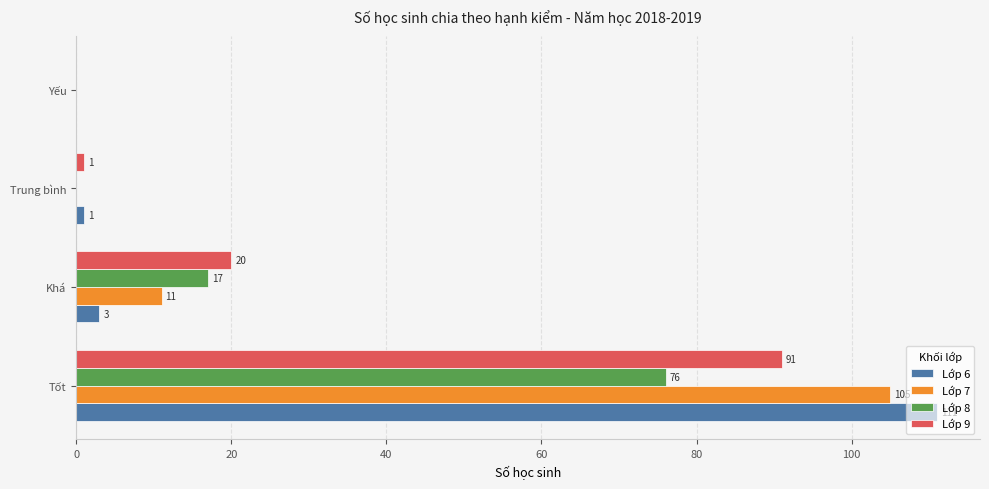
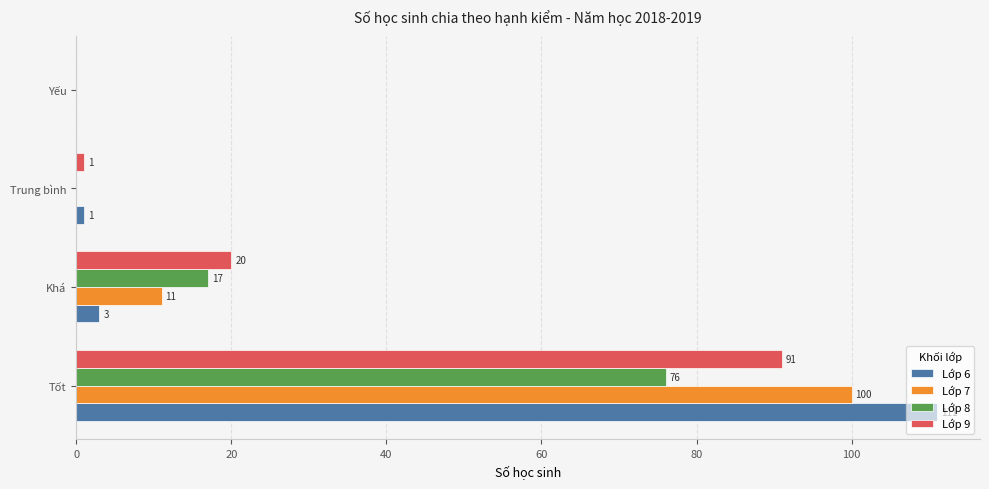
  {
    "Lớp 6": {
      "Trung bình": 1,
      "Khá": 3
    },
    "Lớp 7": {
      "Yếu": 0,
      "Trung bình": 0,
-     "Tốt": 105
+     "Tốt": 100
    },
    "Lớp 8": {
      "Khá": 17,
      "Tốt": 76
    },
    "Lớp 9": {
      "Trung bình": 1,
      "Khá": 20,
      "Tốt": 91
    }
  }
